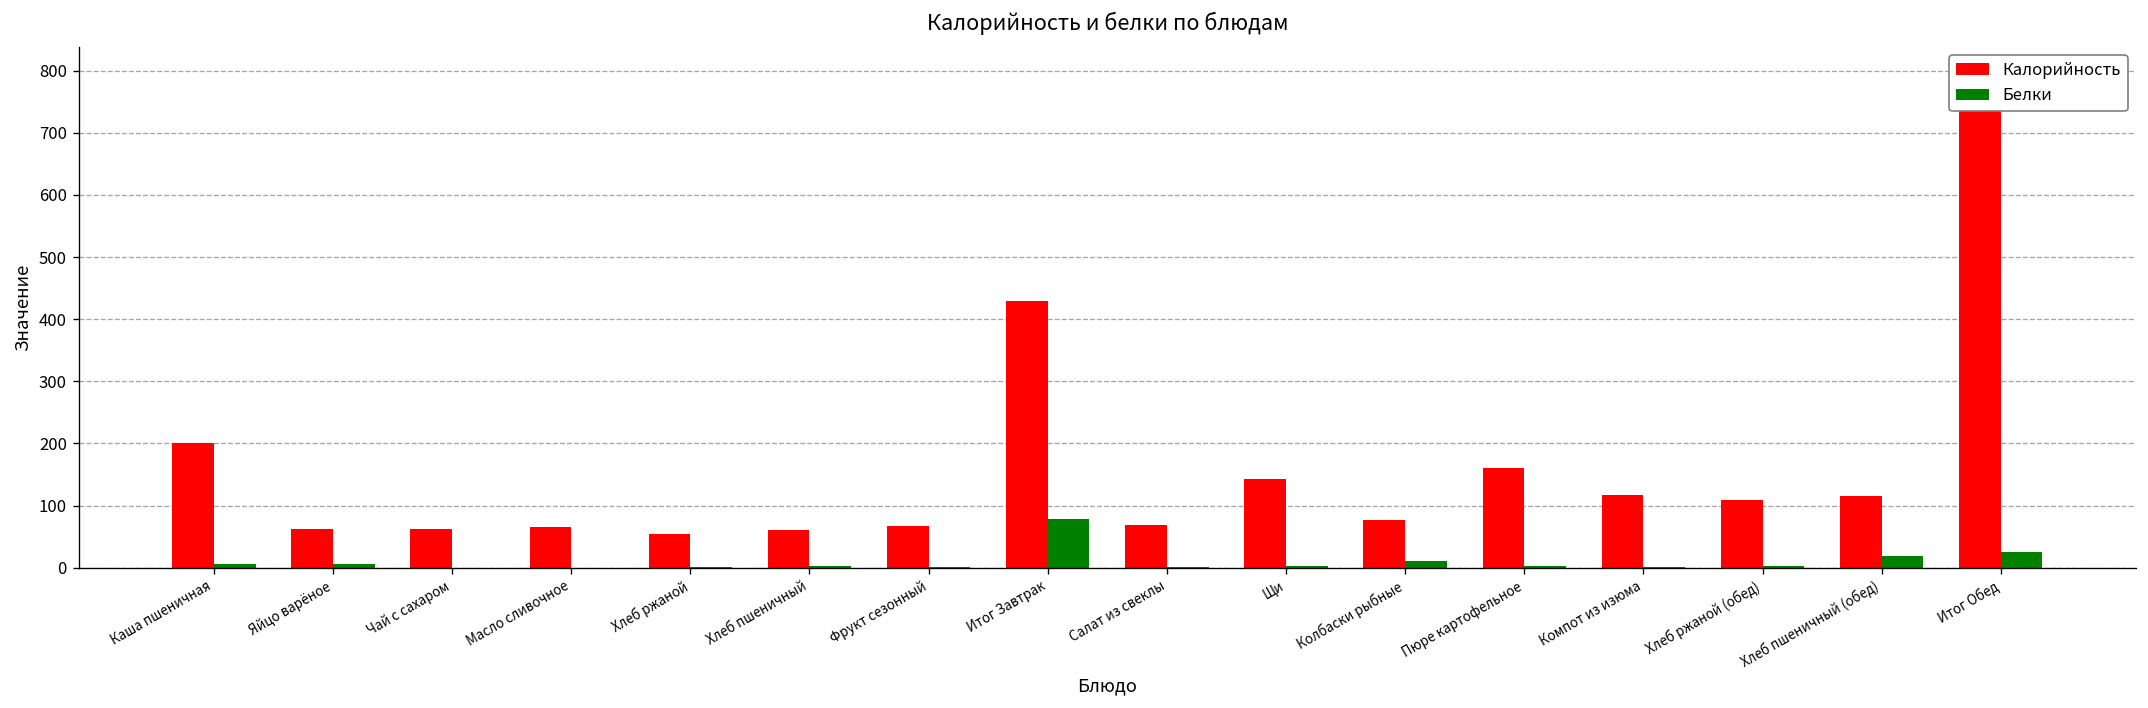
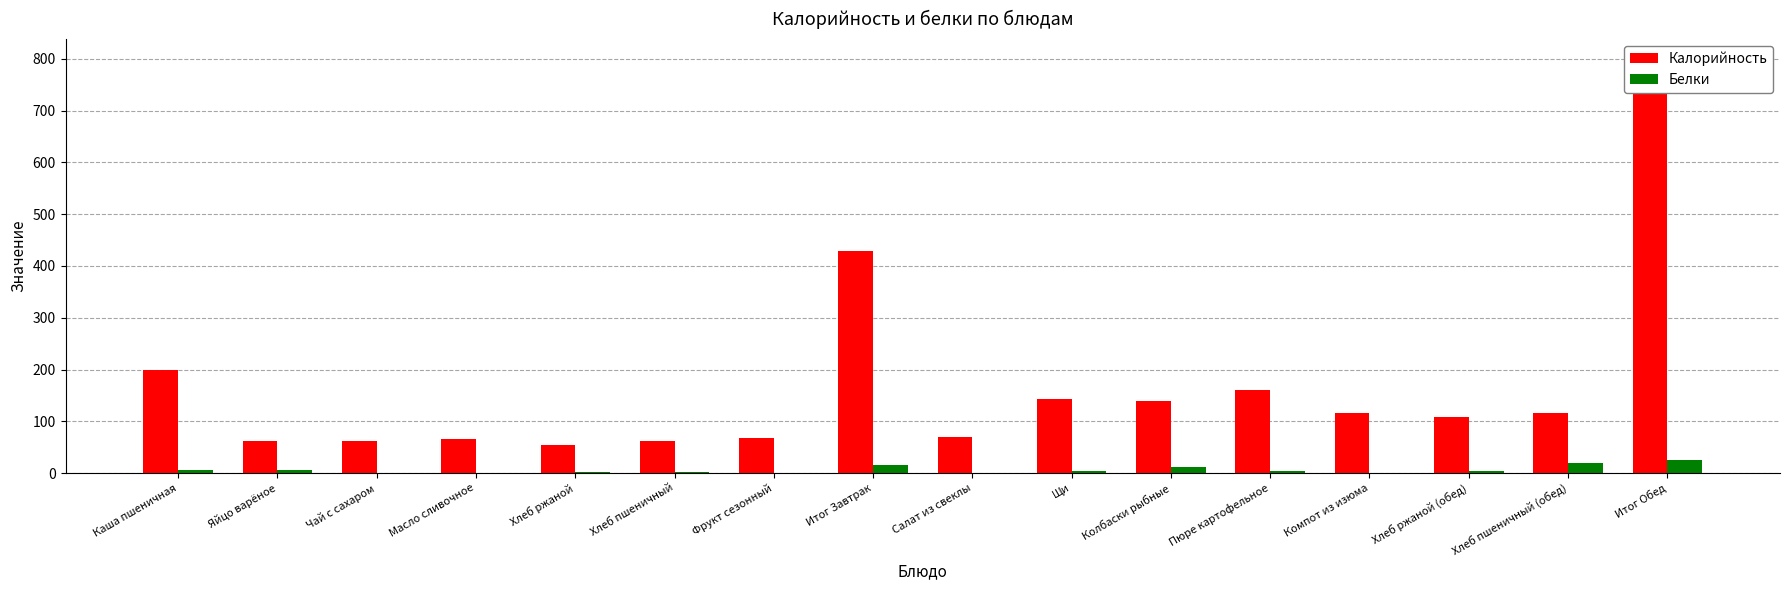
  {
    "Калорийность": {
      "Каша пшеничная": 200,
      "Яйцо варёное": 60,
      "Чай с сахаром": 60,
      "Масло сливочное": 70,
      "Хлеб ржаной": 50,
      "Хлеб пшеничный": 60,
      "Фрукт сезонный": 70,
      "Итог Завтрак": 430,
      "Салат из свеклы": 70,
      "Щи": 140,
-     "Колбаски рыбные": 80,
+     "Колбаски рыбные": 140,
      "Пюре картофельное": 160,
      "Компот из изюма": 120,
      "Хлеб ржаной (обед)": 110,
      "Хлеб пшеничный (обед)": 120
    },
    "Белки": {
      "Каша пшеничная": 10,
      "Яйцо варёное": 10,
      "Чай с сахаром": 0,
      "Масло сливочное": 0,
-     "Итог Завтрак": 80,
+     "Итог Завтрак": 20,
      "Колбаски рыбные": 10,
      "Хлеб пшеничный (обед)": 20,
      "Итог Обед": 20
    }
  }
